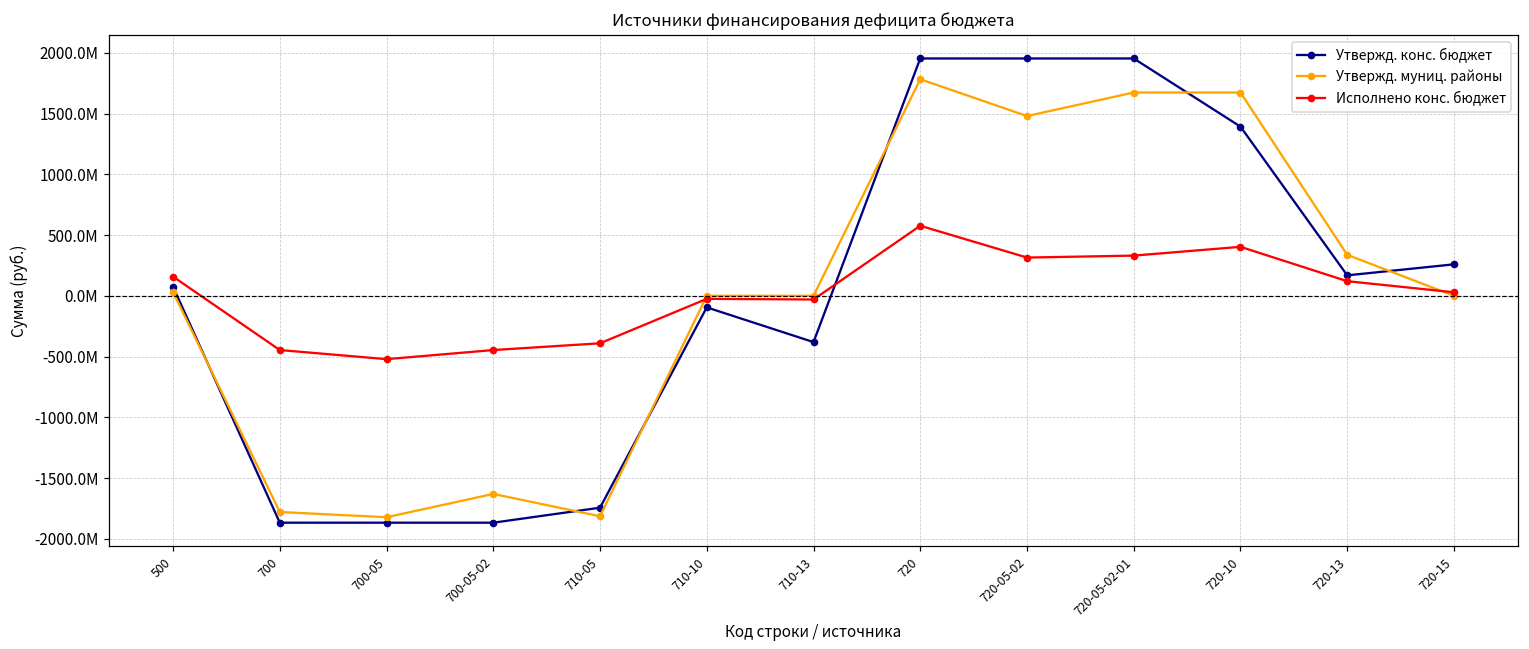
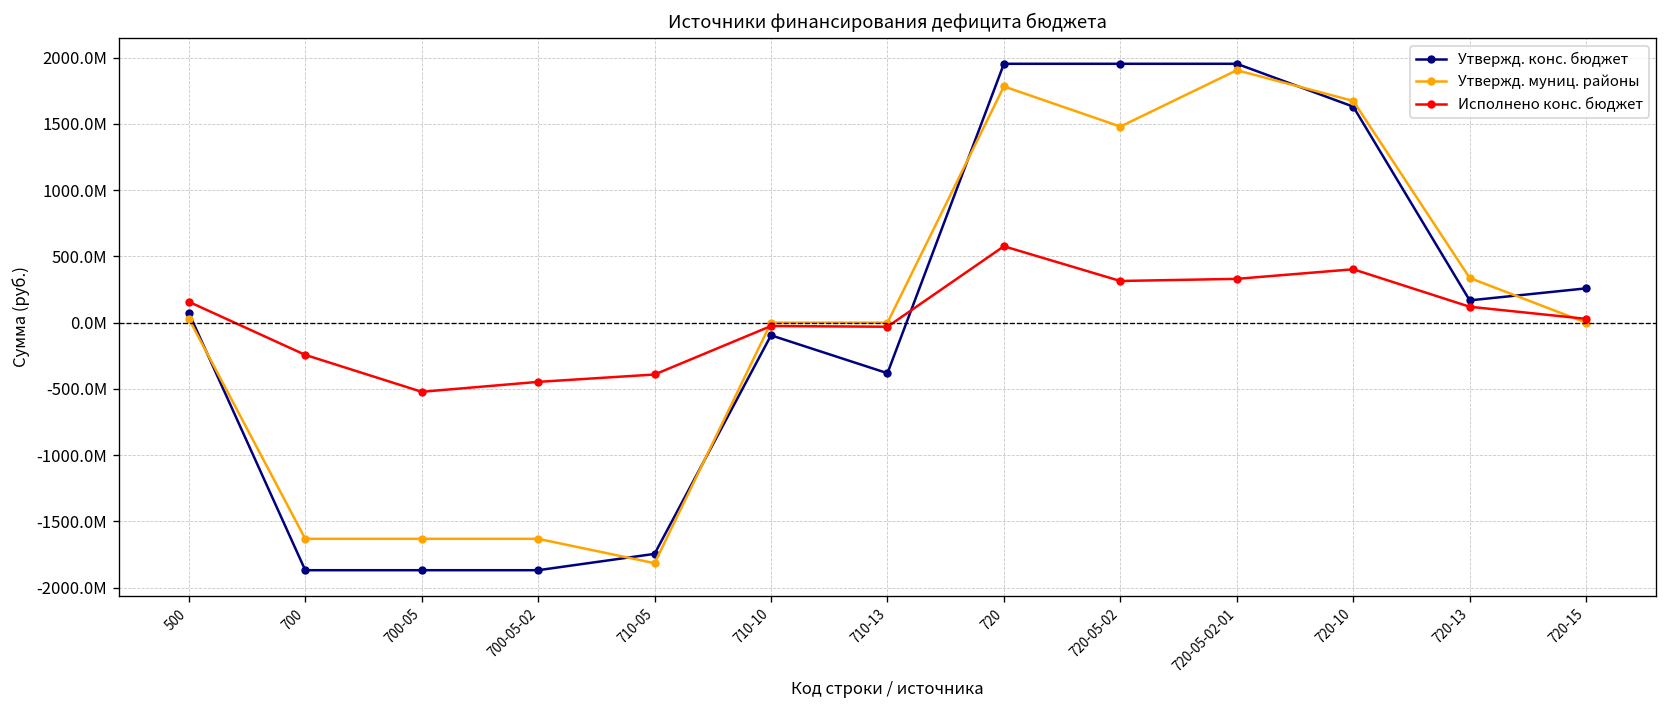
  {
    "Утвержд. конс. бюджет": {
      "500": 70000000,
      "700": -1870000000,
      "700-05": -1870000000,
      "700-05-02": -1870000000,
      "710-05": -1740000000,
      "710-10": -100000000,
      "710-13": -380000000,
      "720": 1950000000,
      "720-05-02": 1950000000,
      "720-05-02-01": 1950000000,
-     "720-10": 1390000000,
+     "720-10": 1630000000,
      "720-13": 170000000,
      "720-15": 260000000
    },
    "Утвержд. муниц. районы": {
      "500": 30000000,
-     "700": -1780000000,
-     "700-05": -1820000000,
+     "700": -1630000000,
+     "700-05": -1630000000,
      "700-05-02": -1630000000,
      "710-05": -1810000000,
      "710-10": 0,
      "710-13": 0,
      "720": 1780000000,
      "720-05-02": 1480000000,
-     "720-05-02-01": 1670000000,
+     "720-05-02-01": 1900000000,
      "720-10": 1670000000,
      "720-13": 340000000,
      "720-15": 0
    },
    "Исполнено конс. бюджет": {
      "500": 160000000,
-     "700": -450000000,
+     "700": -240000000,
      "700-05": -520000000,
      "700-05-02": -450000000,
      "710-05": -390000000,
      "710-10": -30000000,
      "710-13": -30000000,
      "720": 580000000,
      "720-05-02": 310000000,
      "720-05-02-01": 330000000,
      "720-10": 400000000,
      "720-13": 120000000,
      "720-15": 30000000
    }
  }
